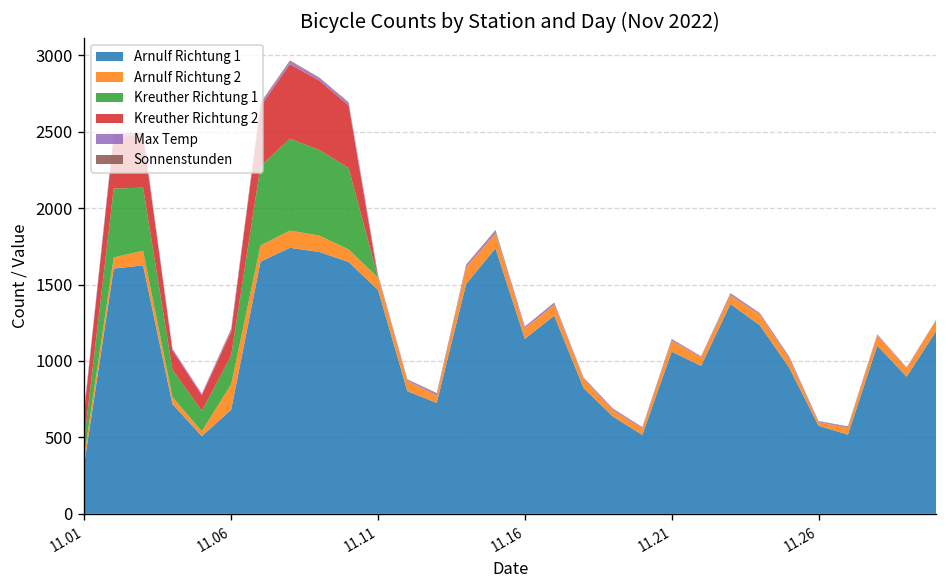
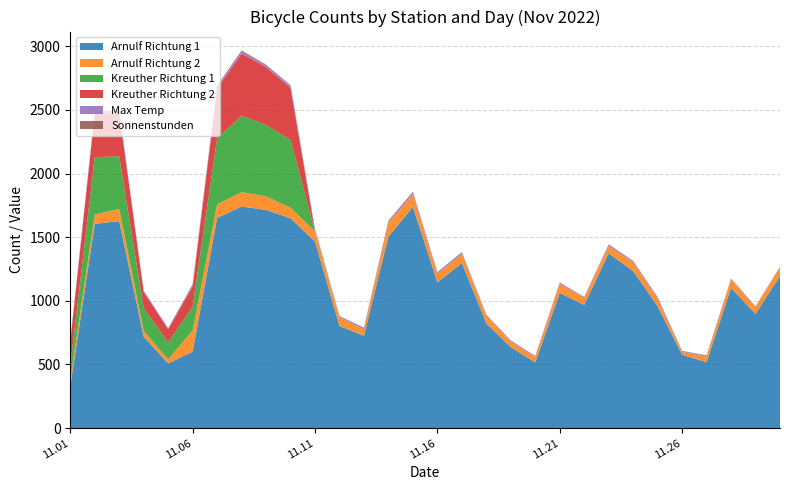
  {
    "Arnulf Richtung 1": {
      "11.01": 330,
-     "11.06": 680,
+     "11.06": 600,
      "11.11": 1470,
      "11.16": 1150,
      "11.21": 1060,
      "11.26": 580
    },
    "Arnulf Richtung 2": {
      "11.01": 50,
      "11.06": 170
    },
    "Kreuther Richtung 1": {
      "11.01": 110,
      "11.06": 190
    }
  }
